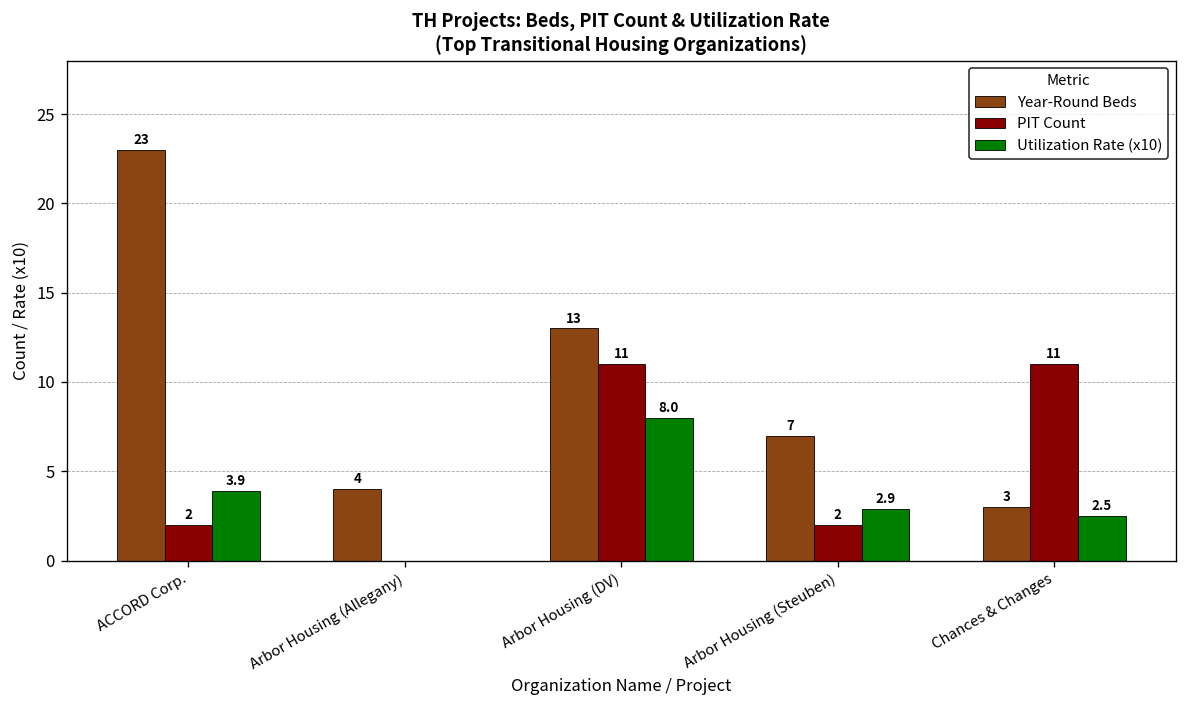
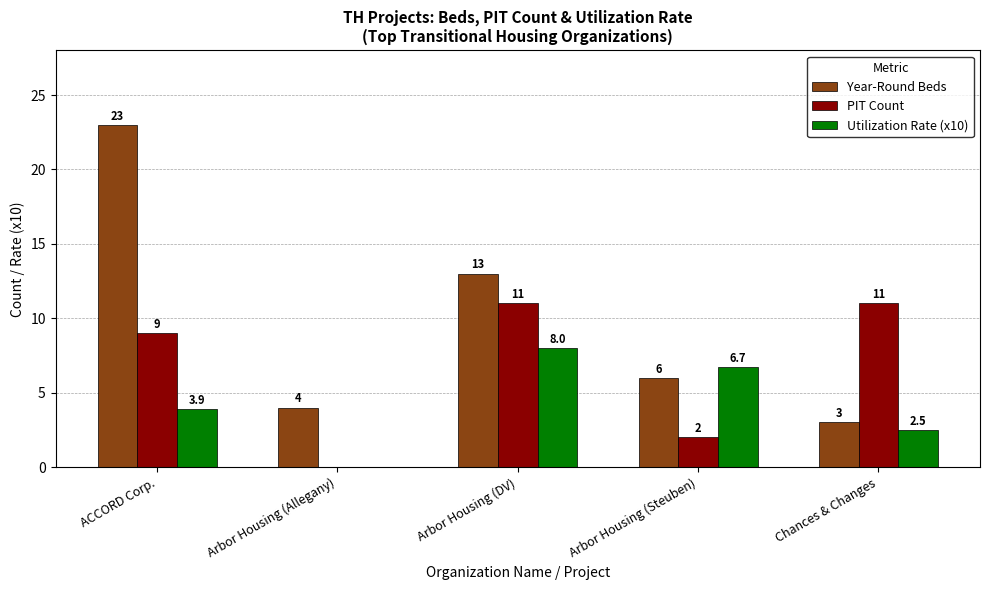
  {
    "Year-Round Beds": {
      "ACCORD Corp.": 23,
      "Arbor Housing (Allegany)": 4,
      "Arbor Housing (DV)": 13,
-     "Arbor Housing (Steuben)": 7,
+     "Arbor Housing (Steuben)": 6,
      "Chances & Changes": 3
    },
    "PIT Count": {
-     "ACCORD Corp.": 2,
+     "ACCORD Corp.": 9,
      "Arbor Housing (DV)": 11,
      "Arbor Housing (Steuben)": 2,
      "Chances & Changes": 11
    },
    "Utilization Rate (x10)": {
      "ACCORD Corp.": 3.9,
      "Arbor Housing (DV)": 8.0,
-     "Arbor Housing (Steuben)": 2.9,
+     "Arbor Housing (Steuben)": 6.7,
      "Chances & Changes": 2.5
    }
  }
